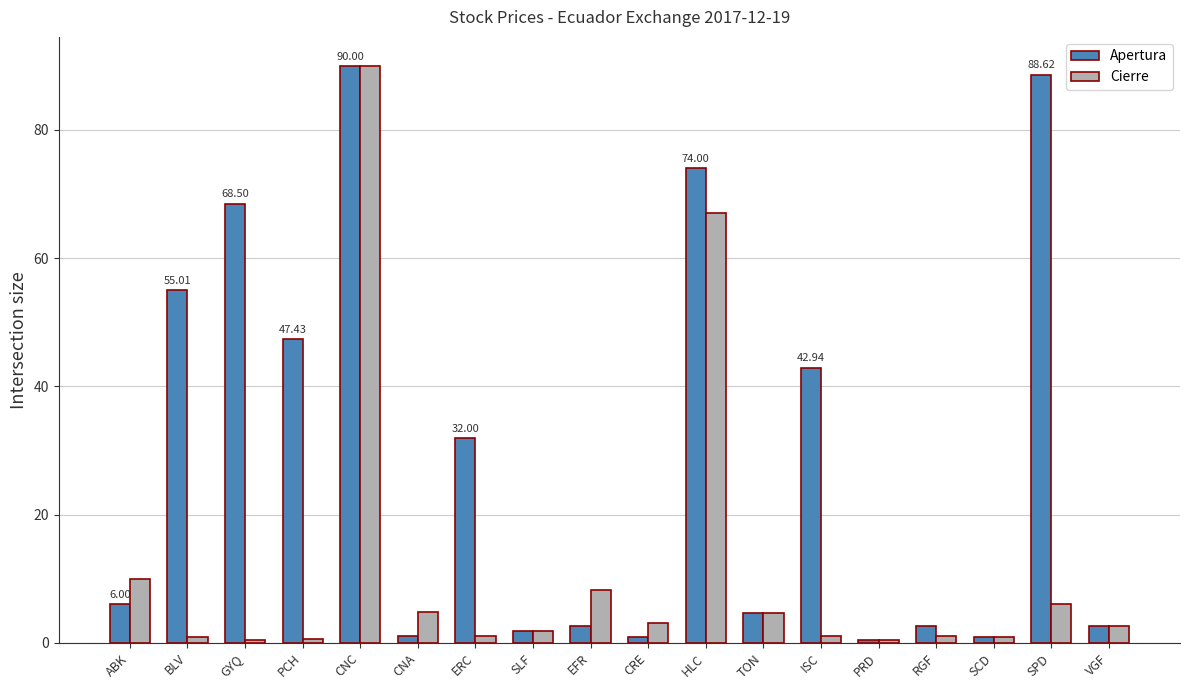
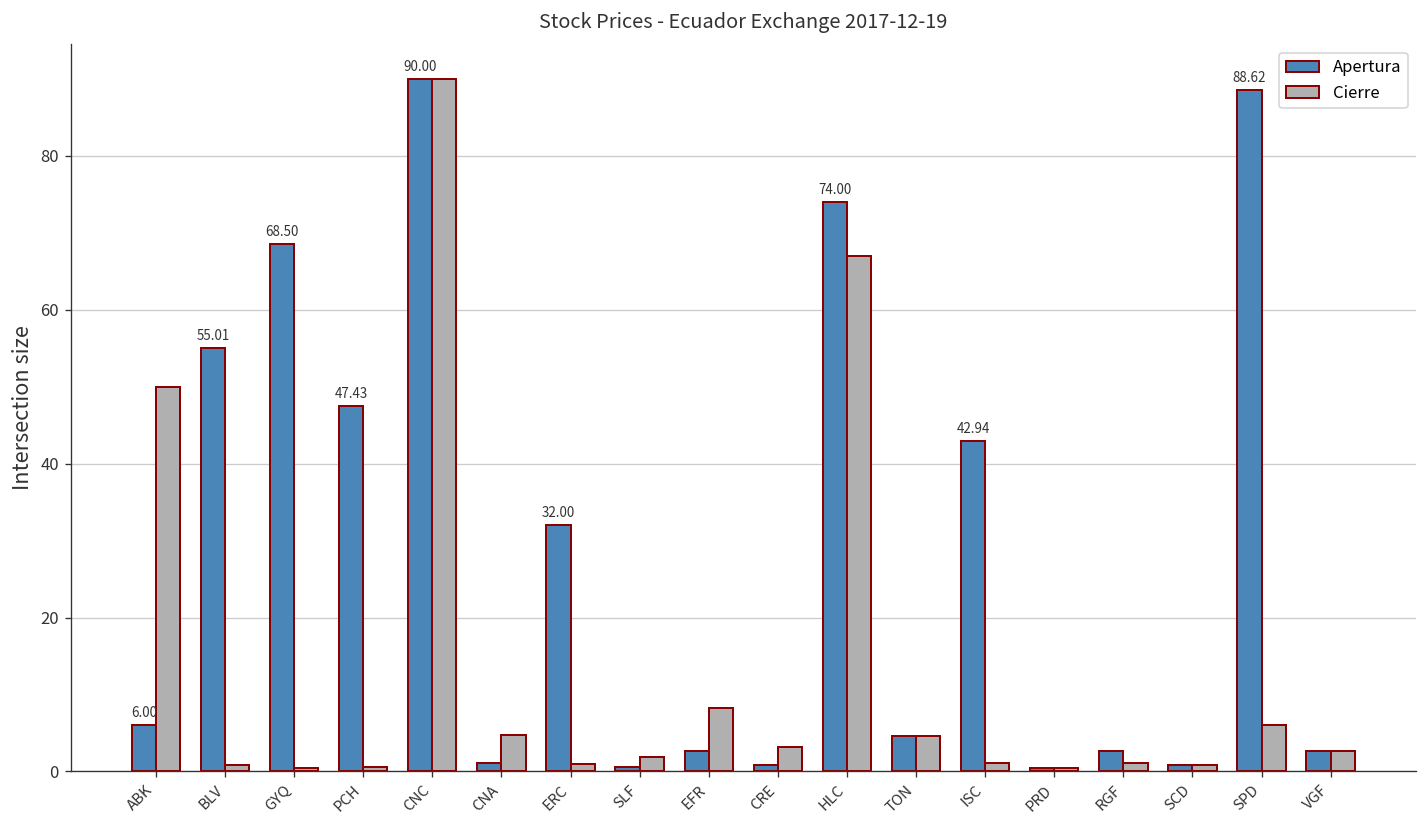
  {
    "Apertura": {
      "CNA": 1,
-     "SLF": 2,
+     "SLF": 1,
      "EFR": 3,
      "CRE": 1,
      "TON": 5,
      "PRD": 1,
      "RGF": 3,
      "SCD": 1,
      "VGF": 3
    },
    "Cierre": {
-     "ABK": 10,
+     "ABK": 50,
      "BLV": 1,
      "GYQ": 0,
      "PCH": 1,
      "CNA": 5,
      "ERC": 1,
      "SLF": 2,
      "EFR": 8,
      "CRE": 3,
      "HLC": 67,
      "TON": 5,
      "ISC": 1,
      "PRD": 1,
      "RGF": 1,
      "SCD": 1,
      "SPD": 6,
      "VGF": 3
    }
  }
